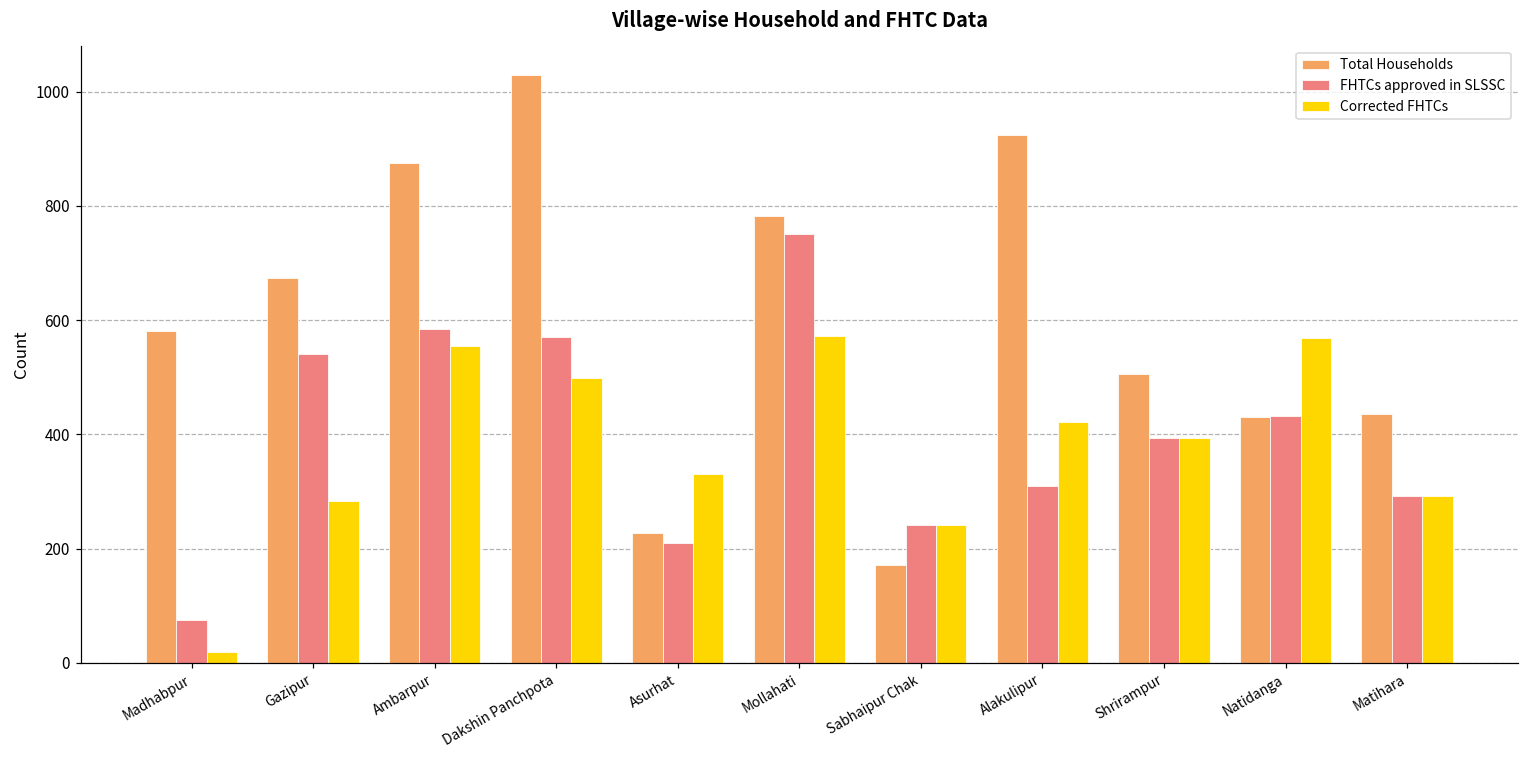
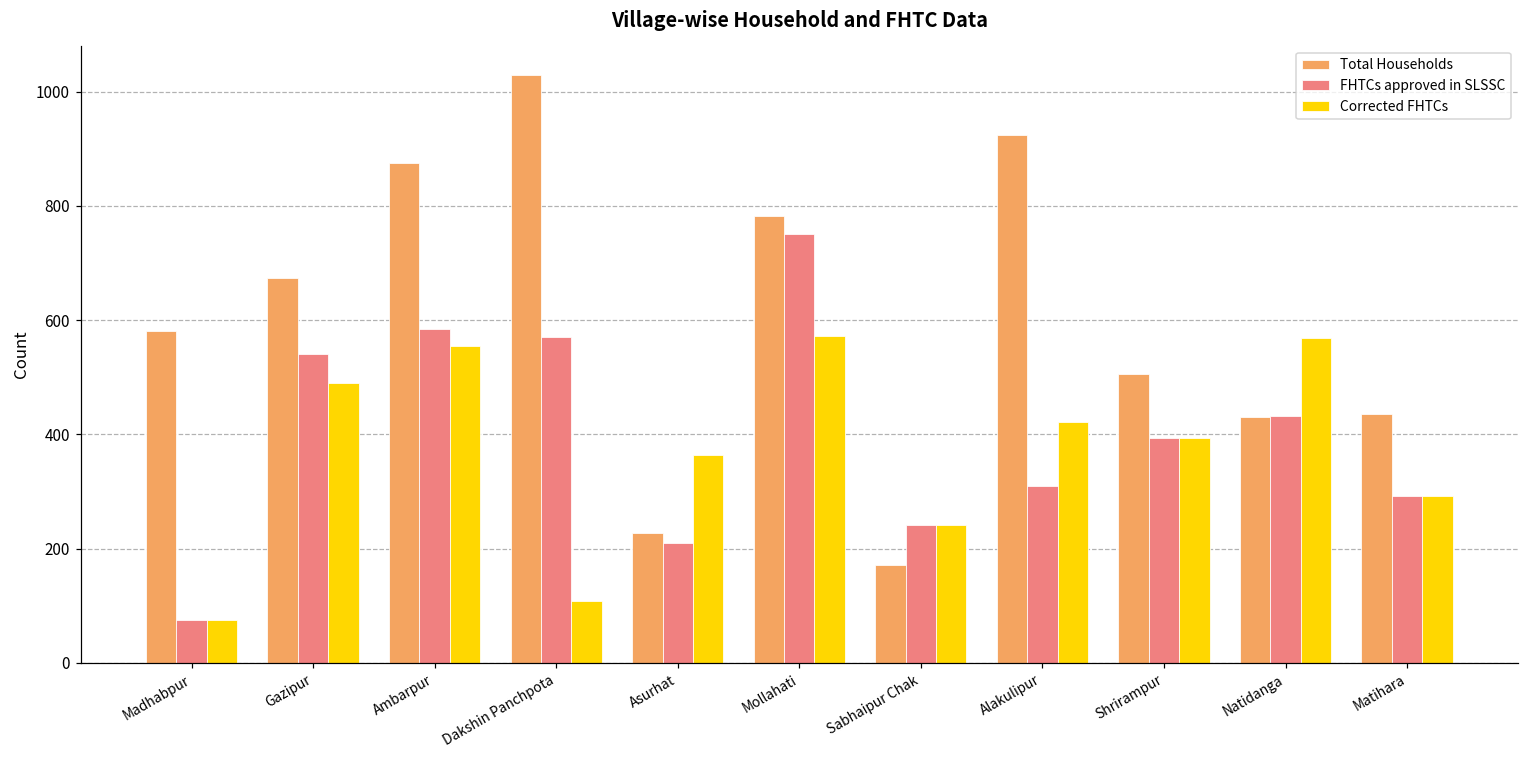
  {
    "Corrected FHTCs": {
-     "Madhabpur": 20,
-     "Gazipur": 280,
+     "Madhabpur": 80,
+     "Gazipur": 490,
      "Ambarpur": 550,
-     "Dakshin Panchpota": 500,
-     "Asurhat": 330,
+     "Dakshin Panchpota": 110,
+     "Asurhat": 360,
      "Mollahati": 570,
      "Sabhaipur Chak": 240,
      "Alakulipur": 420,
      "Shrirampur": 390,
      "Natidanga": 570,
      "Matihara": 290
    }
  }
